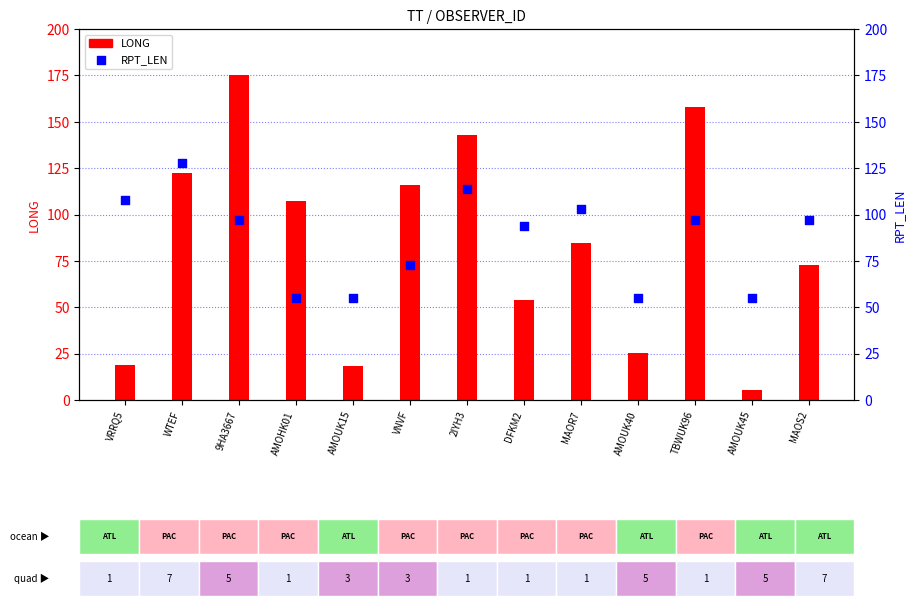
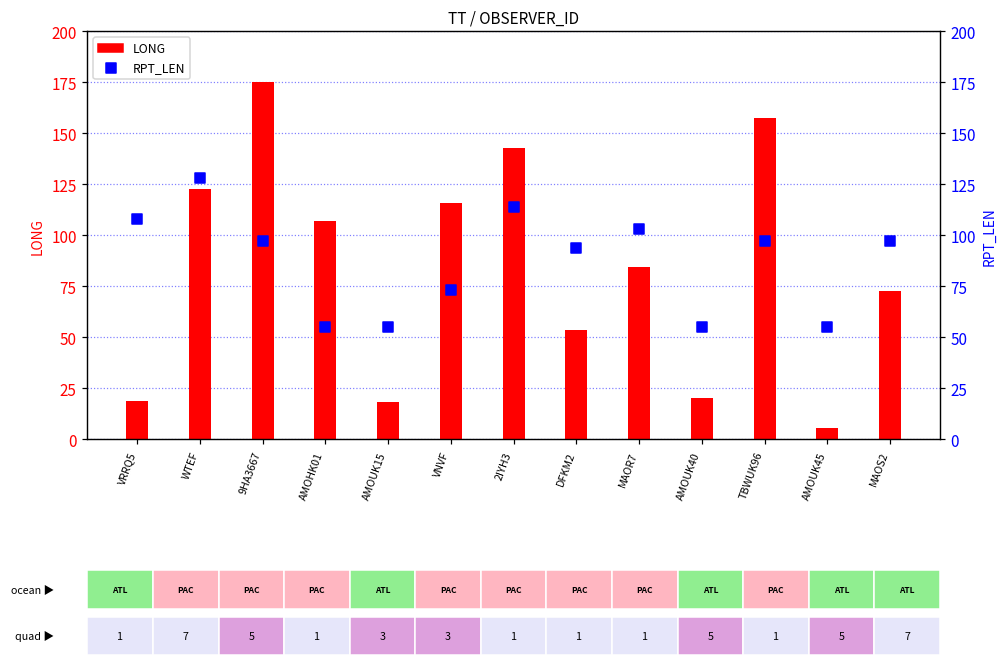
  {
    "LONG": {
      "VRRQ5": 19,
      "WTEF": 123,
      "9HA3667": 175,
      "AMOHK01": 107,
      "AMOUK15": 18,
      "VNVF": 116,
      "2IYH3": 143,
      "DFKM2": 54,
      "MAOR7": 84,
-     "AMOUK40": 25,
+     "AMOUK40": 21,
      "TBWUK96": 158,
      "AMOUK45": 6,
      "MAOS2": 73
    }
  }
